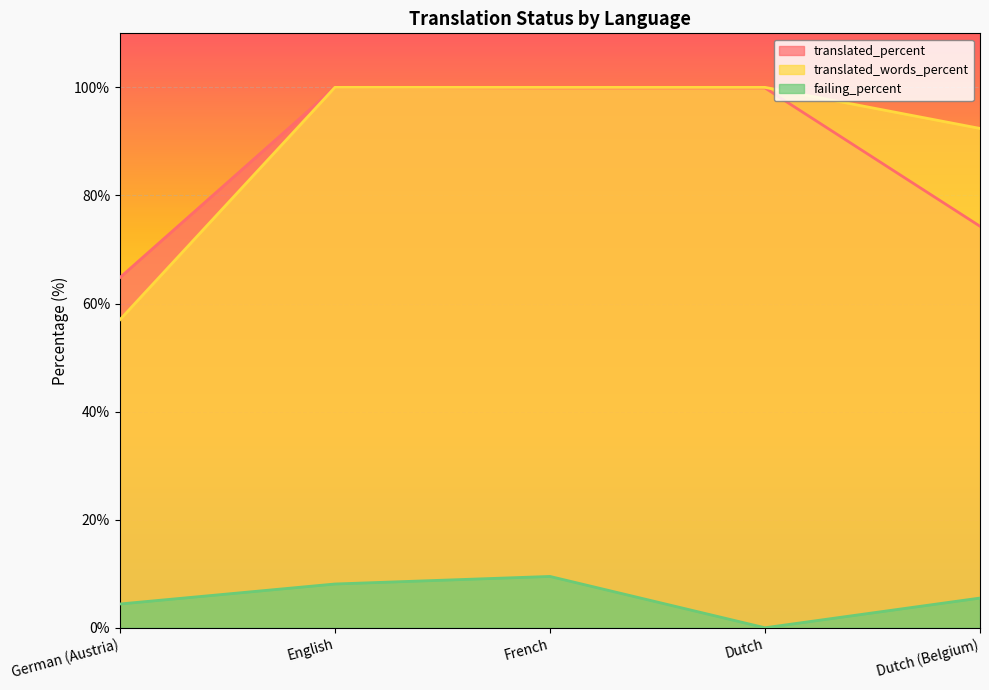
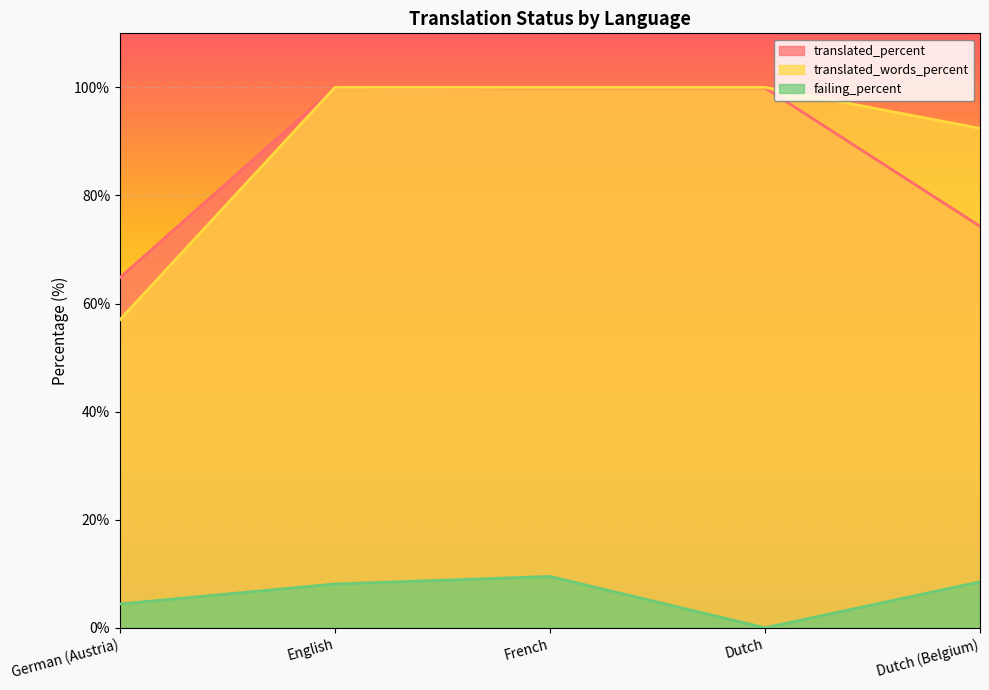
  {
    "translated_percent": {
      "German (Austria)": "65%",
      "Dutch (Belgium)": "74%"
    },
    "translated_words_percent": {
      "German (Austria)": "57%",
      "Dutch (Belgium)": "92%"
    },
    "failing_percent": {
      "German (Austria)": "4%",
      "English": "8%",
      "French": "10%",
      "Dutch": "0%",
-     "Dutch (Belgium)": "6%"
+     "Dutch (Belgium)": "9%"
    }
  }
